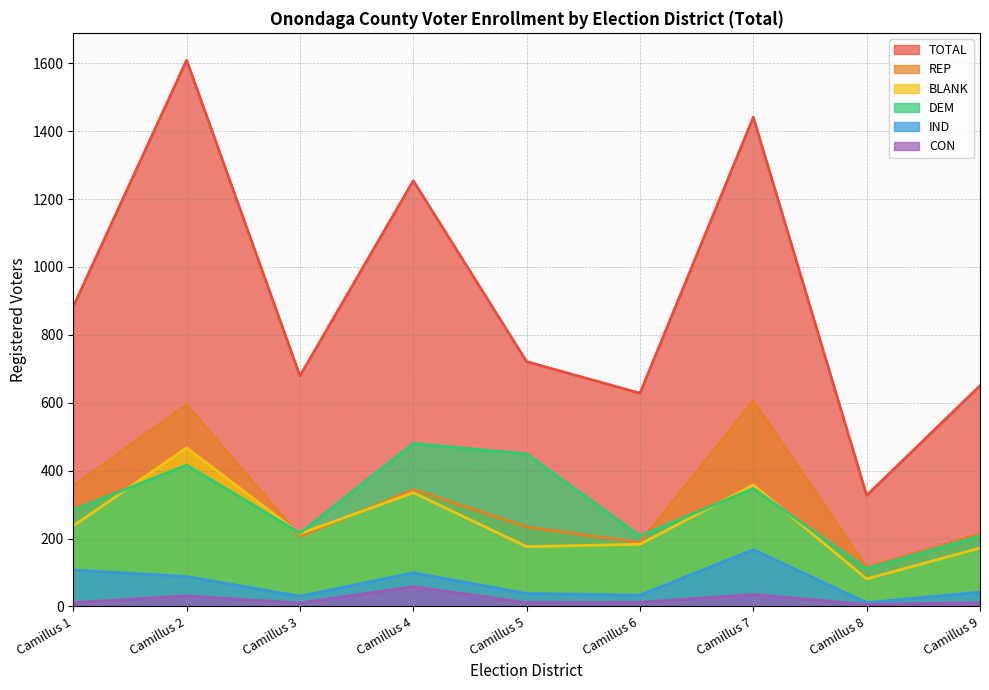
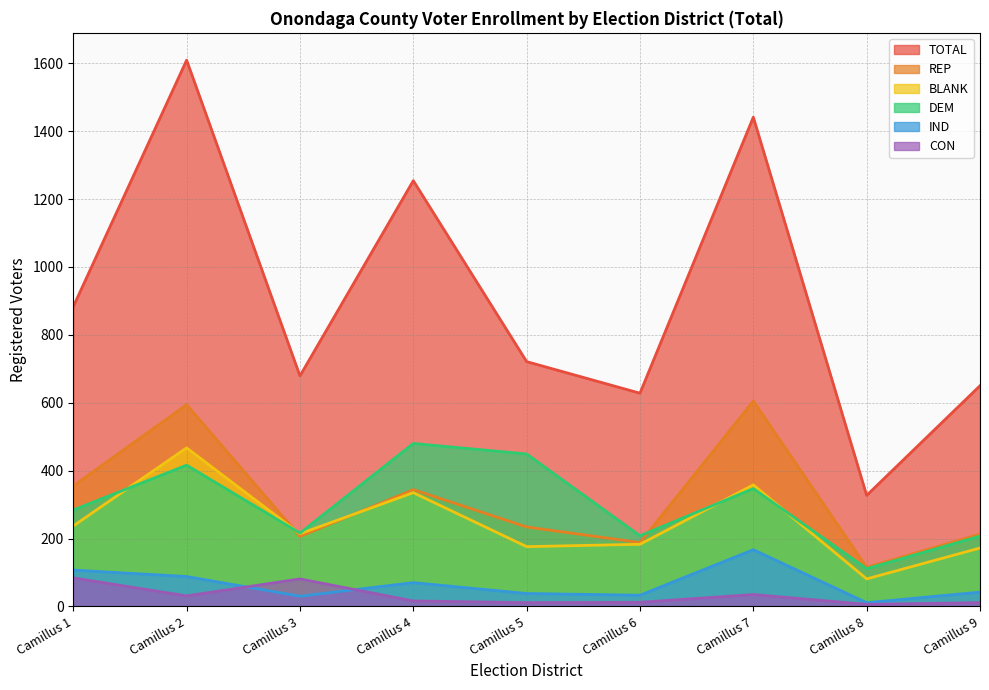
  {
    "BLANK": {
      "Camillus 1": 240,
      "Camillus 2": 470,
      "Camillus 4": 340,
      "Camillus 5": 180,
      "Camillus 7": 360,
      "Camillus 8": 80,
      "Camillus 9": 170
    },
    "DEM": {
      "Camillus 1": 280,
      "Camillus 2": 420,
      "Camillus 4": 480,
      "Camillus 5": 450,
      "Camillus 6": 210,
      "Camillus 7": 350
    },
    "IND": {
      "Camillus 1": 110,
      "Camillus 2": 90,
      "Camillus 3": 30,
-     "Camillus 4": 100,
+     "Camillus 4": 70,
      "Camillus 5": 40,
      "Camillus 6": 30,
      "Camillus 7": 170,
      "Camillus 9": 40
    },
    "CON": {
-     "Camillus 1": 10,
+     "Camillus 1": 80,
      "Camillus 2": 30,
-     "Camillus 3": 10,
-     "Camillus 4": 60,
+     "Camillus 3": 80,
+     "Camillus 4": 20,
      "Camillus 5": 10,
      "Camillus 6": 10,
      "Camillus 7": 40,
      "Camillus 9": 10
    }
  }
